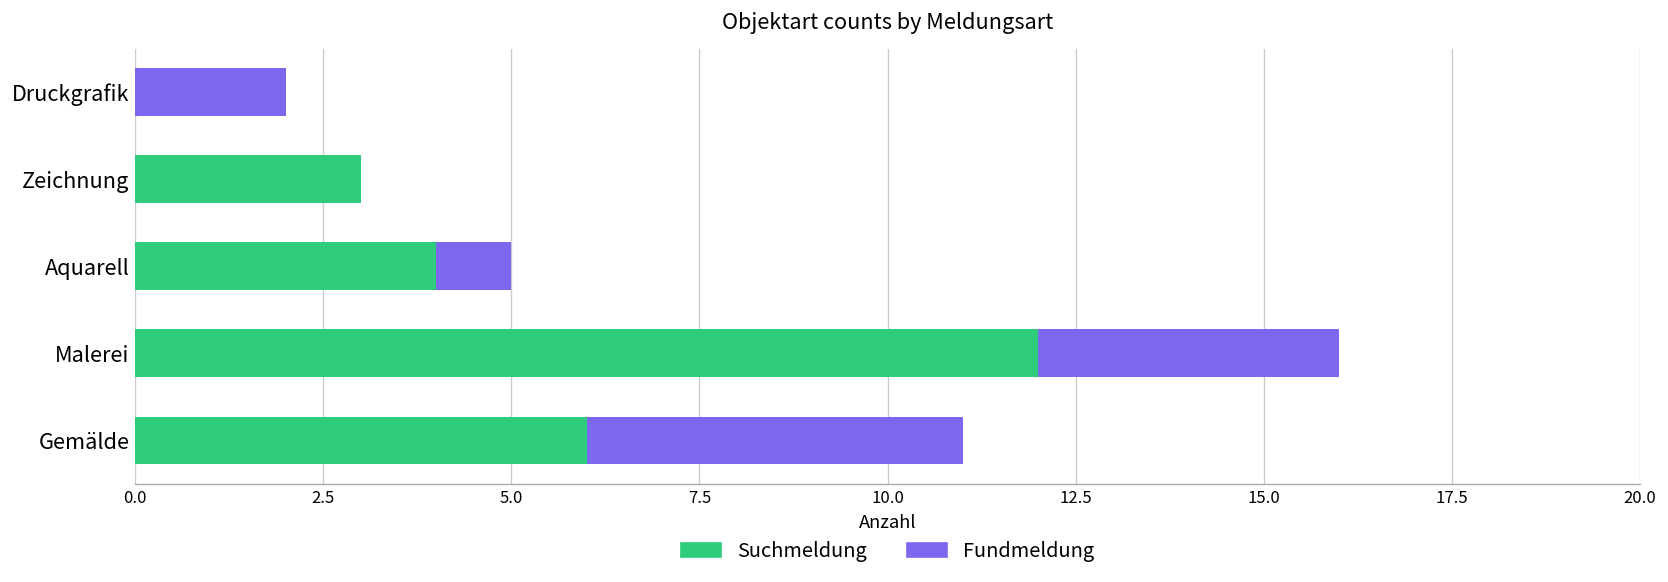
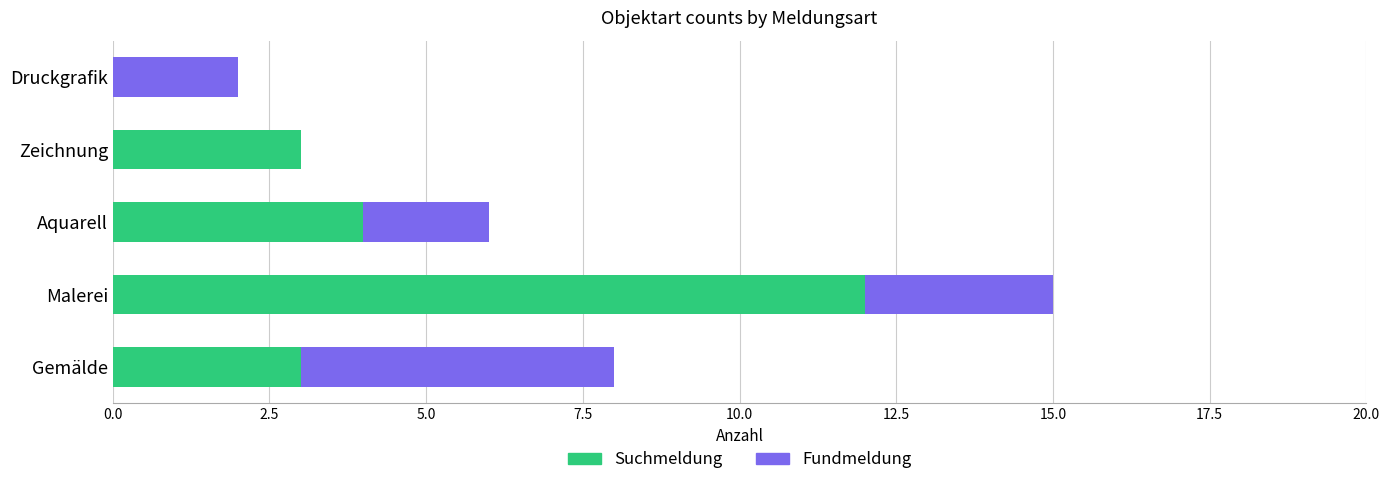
  {
    "Suchmeldung": {
      "Druckgrafik": 0,
      "Zeichnung": 3,
      "Aquarell": 4,
      "Malerei": 12,
-     "Gemälde": 6
+     "Gemälde": 3
    },
    "Fundmeldung": {
      "Druckgrafik": 2,
      "Zeichnung": 0,
-     "Aquarell": 1,
-     "Malerei": 4,
+     "Aquarell": 2,
+     "Malerei": 3,
      "Gemälde": 5
    }
  }
